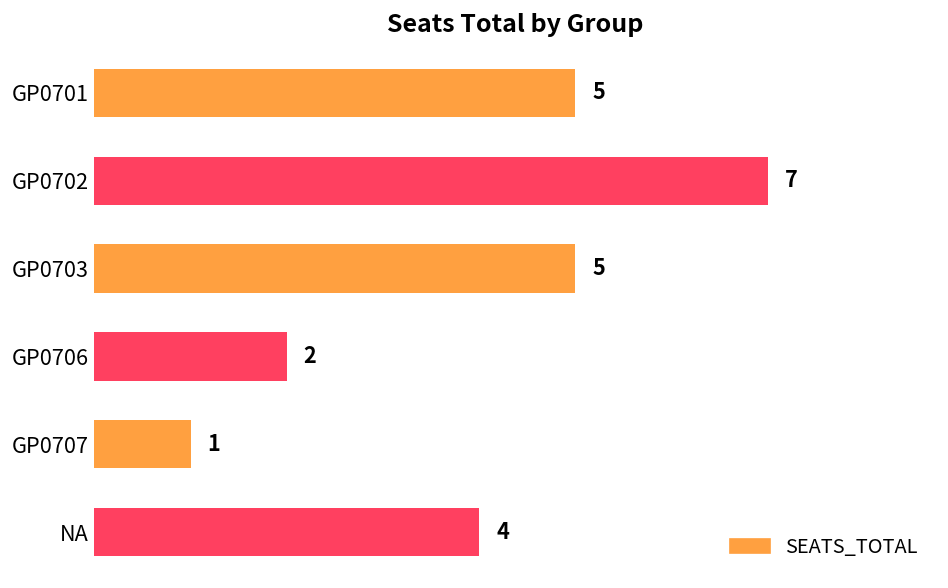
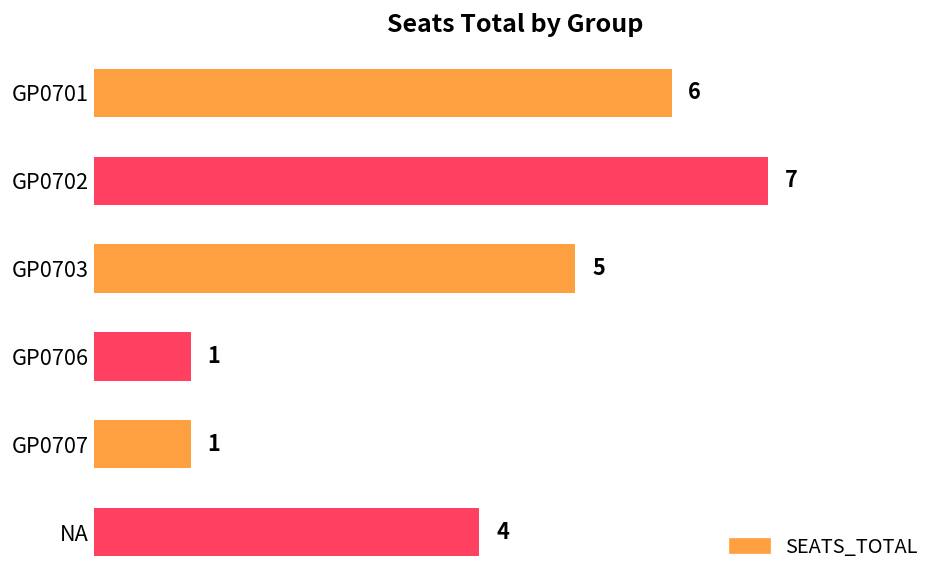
  {
-   "GP0701": 5,
+   "GP0701": 6,
    "GP0702": 7,
    "GP0703": 5,
-   "GP0706": 2,
+   "GP0706": 1,
    "GP0707": 1,
    "NA": 4
  }
